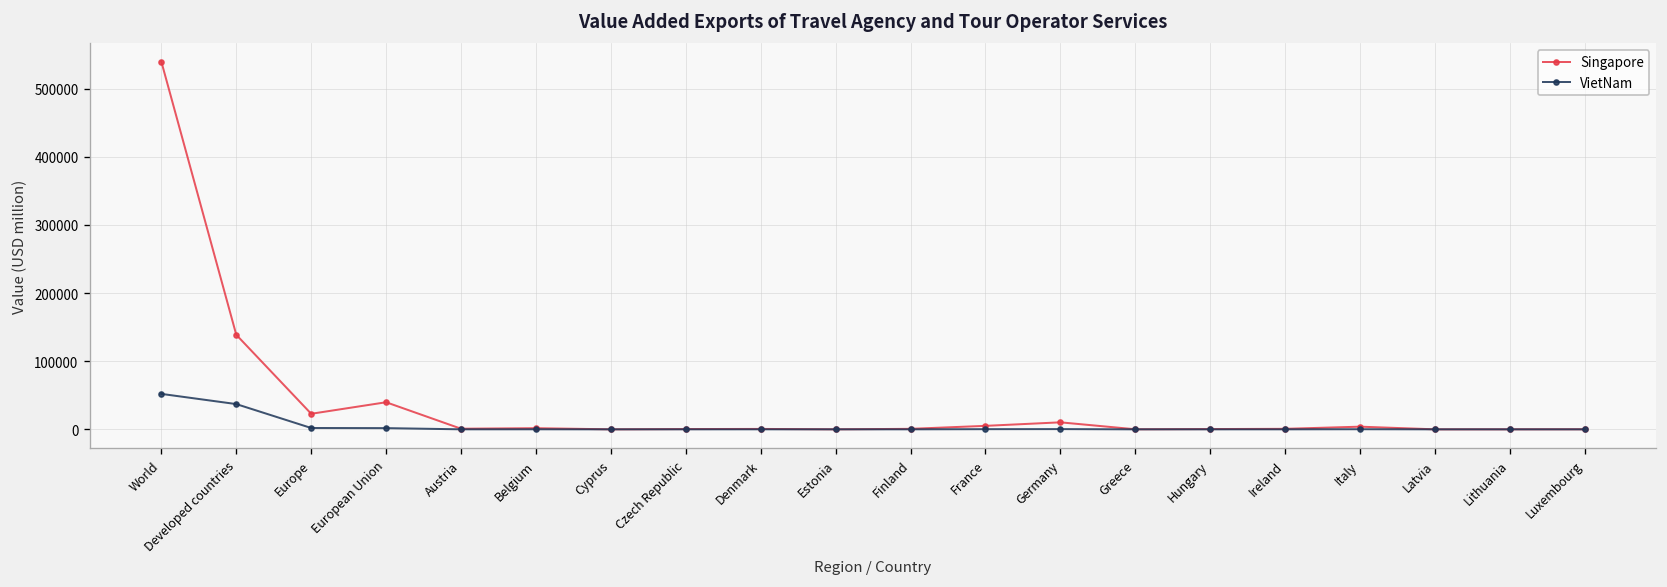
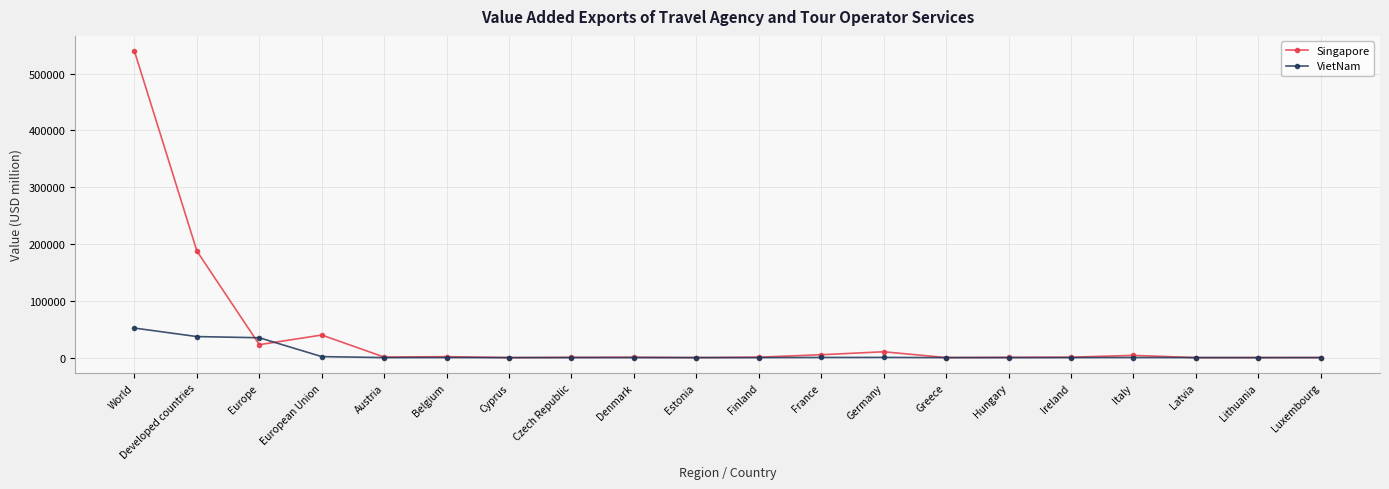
  {
    "Singapore": {
      "World": 540000,
-     "Developed countries": 140000,
+     "Developed countries": 190000,
      "Europe": 20000,
      "European Union": 40000,
      "France": 10000,
      "Germany": 10000
    },
    "VietNam": {
      "World": 50000,
      "Developed countries": 40000,
-     "Europe": 0,
+     "Europe": 30000,
      "European Union": 0,
      "France": 0,
      "Germany": 0
    }
  }
